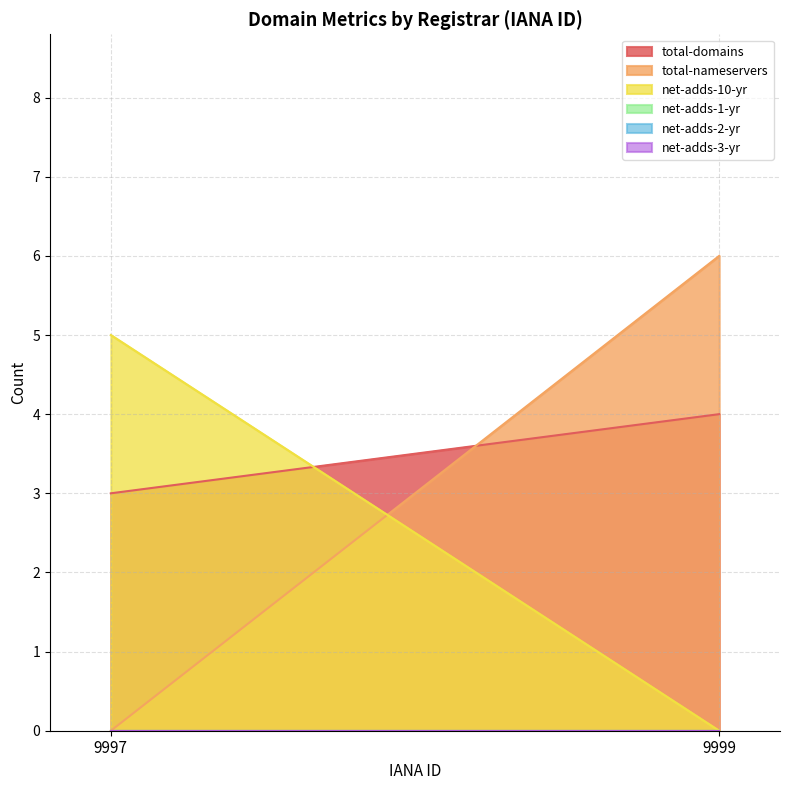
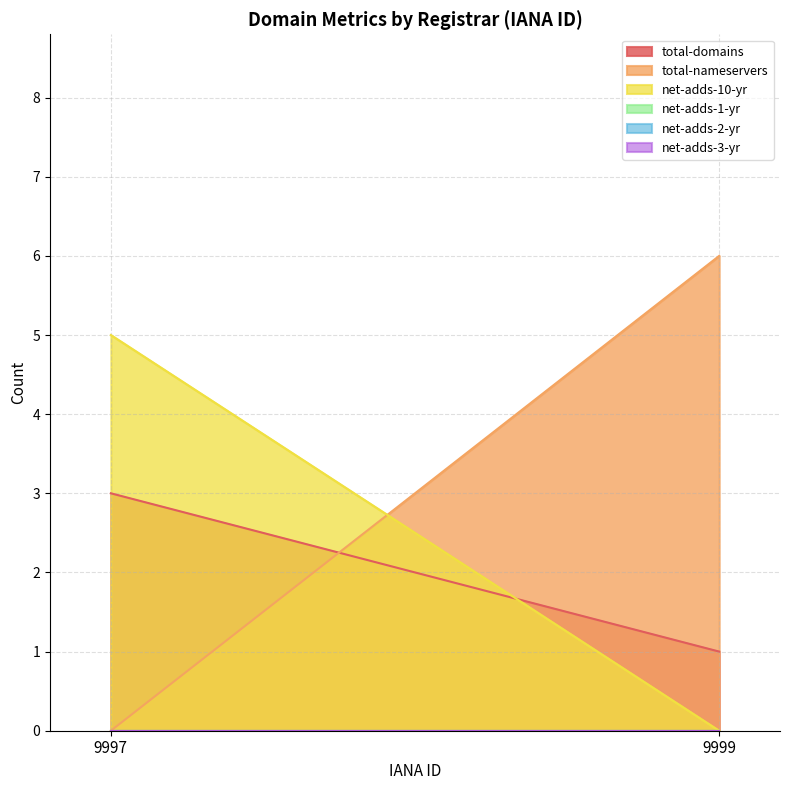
  {
    "total-domains": {
      "9997": 3,
-     "9999": 4
+     "9999": 1
    },
    "total-nameservers": {
      "9999": 6
    },
    "net-adds-10-yr": {
      "9997": 5
    }
  }
